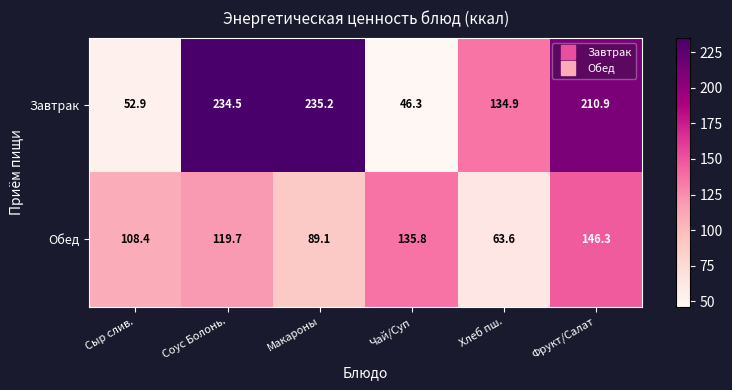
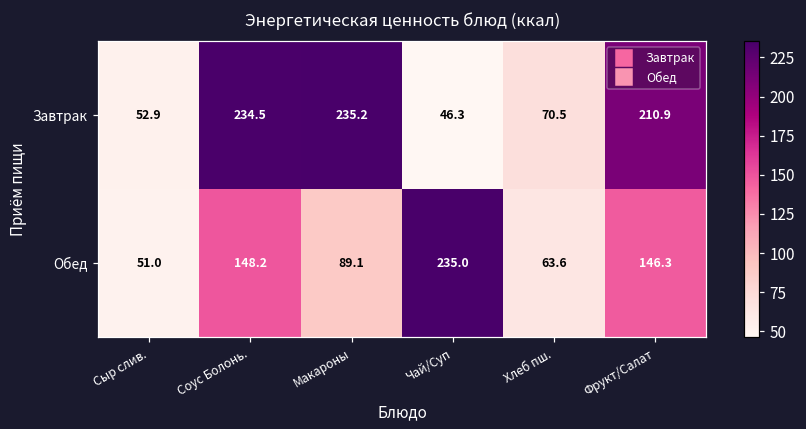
  {
    "Завтрак": {
      "Сыр слив.": 52.9,
      "Соус Болонь.": 234.5,
      "Макароны": 235.2,
      "Чай/Суп": 46.3,
-     "Хлеб пш.": 134.9,
+     "Хлеб пш.": 70.5,
      "Фрукт/Салат": 210.9
    },
    "Обед": {
-     "Сыр слив.": 108.4,
-     "Соус Болонь.": 119.7,
+     "Сыр слив.": 51.0,
+     "Соус Болонь.": 148.2,
      "Макароны": 89.1,
-     "Чай/Суп": 135.8,
+     "Чай/Суп": 235.0,
      "Хлеб пш.": 63.6,
      "Фрукт/Салат": 146.3
    }
  }
